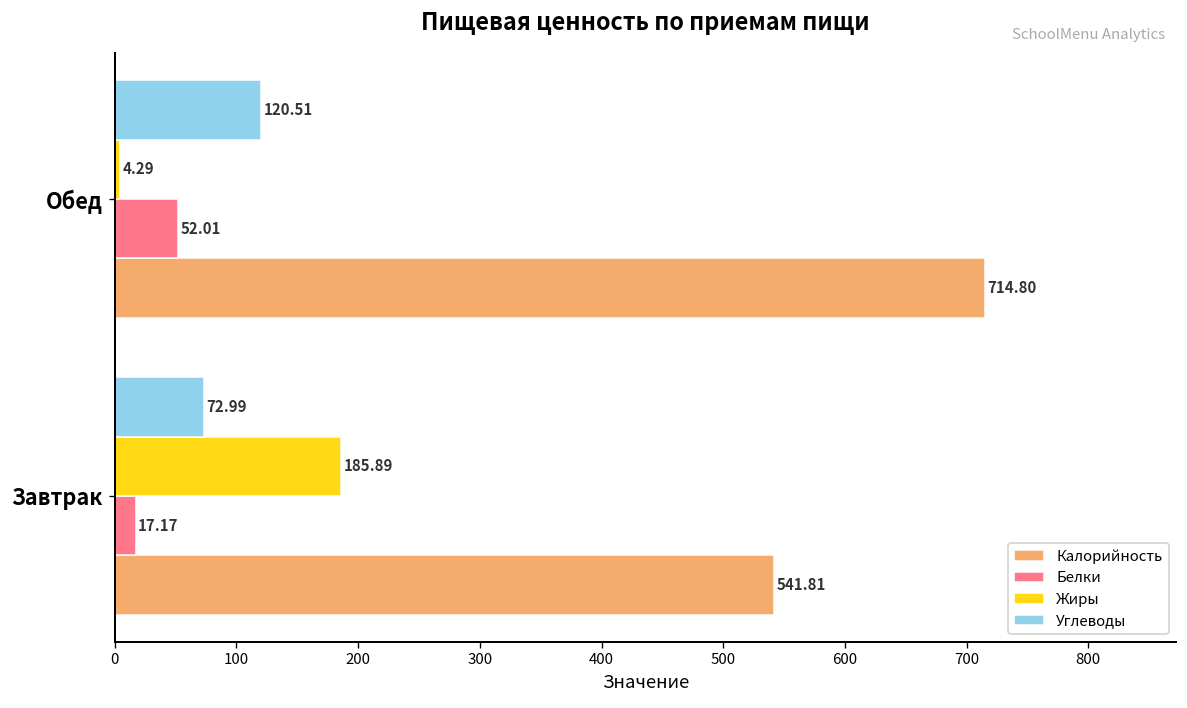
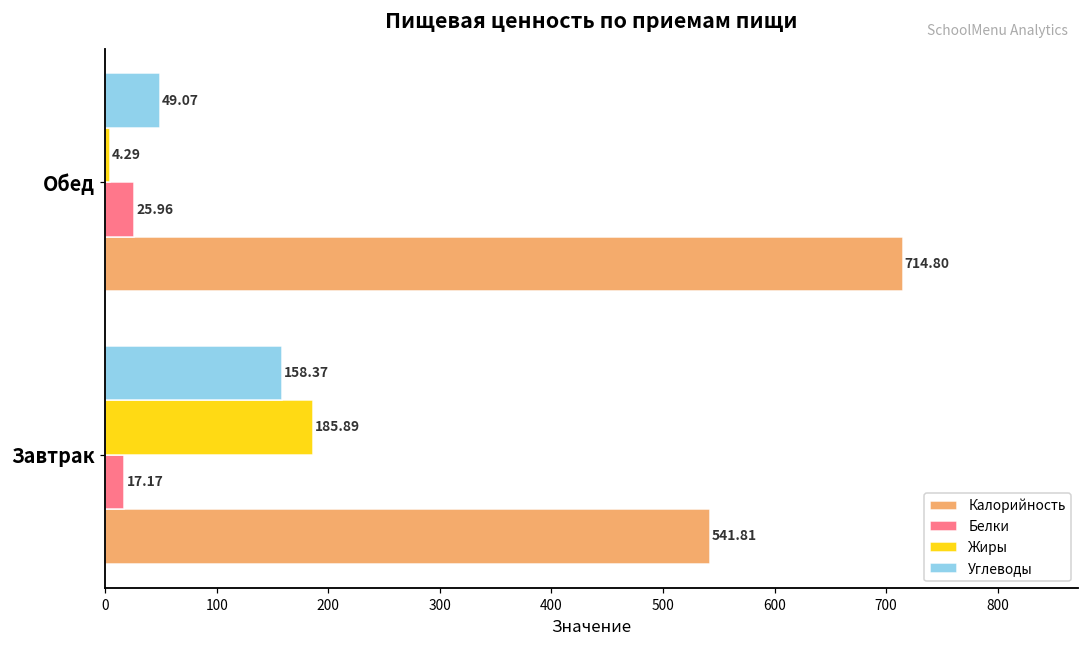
  {
    "Калорийность": {
      "Обед": 714.80,
      "Завтрак": 541.81
    },
    "Белки": {
-     "Обед": 52.01,
+     "Обед": 25.96,
      "Завтрак": 17.17
    },
    "Жиры": {
      "Обед": 4.29,
      "Завтрак": 185.89
    },
    "Углеводы": {
-     "Обед": 120.51,
-     "Завтрак": 72.99
+     "Обед": 49.07,
+     "Завтрак": 158.37
    }
  }
